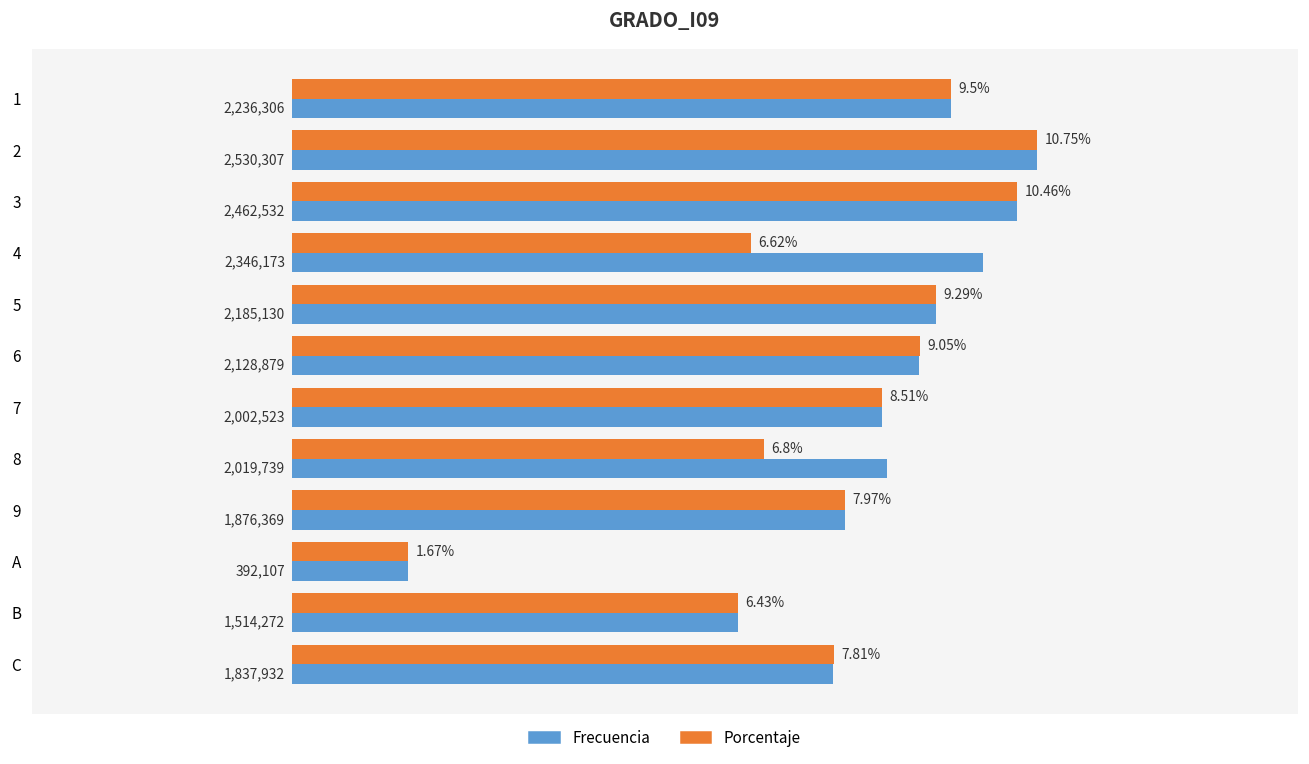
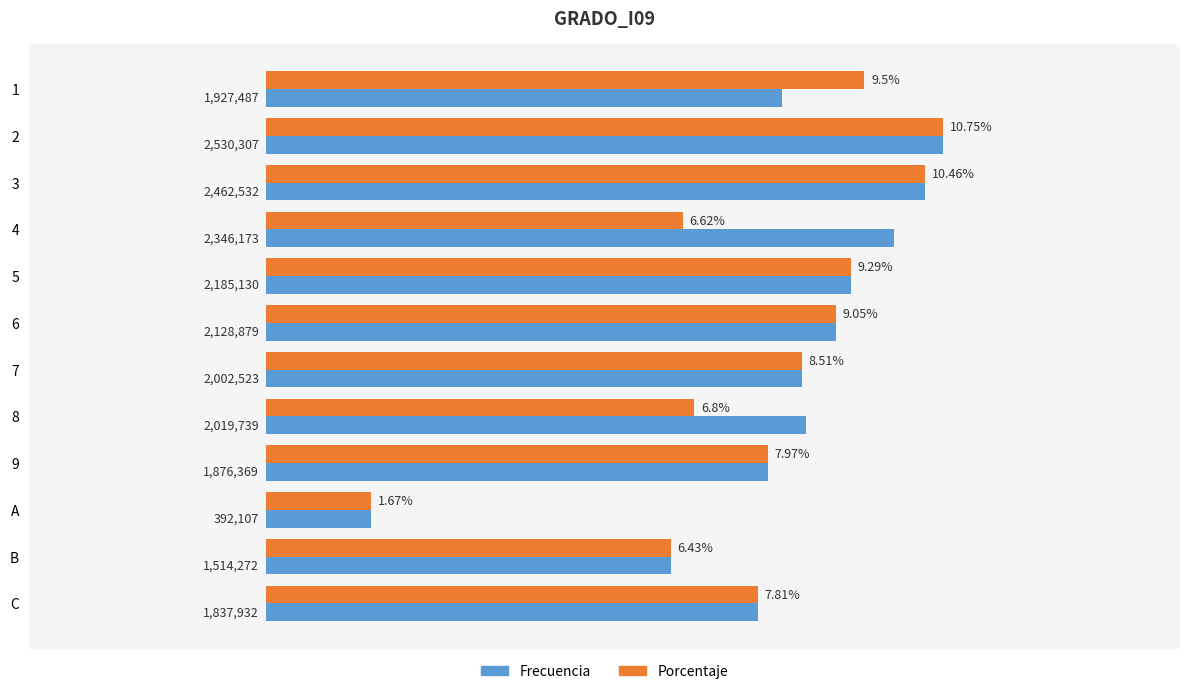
  {
    "Frecuencia": {
-     "1": "2,236,306"
+     "1": "1,927,487"
    }
  }
